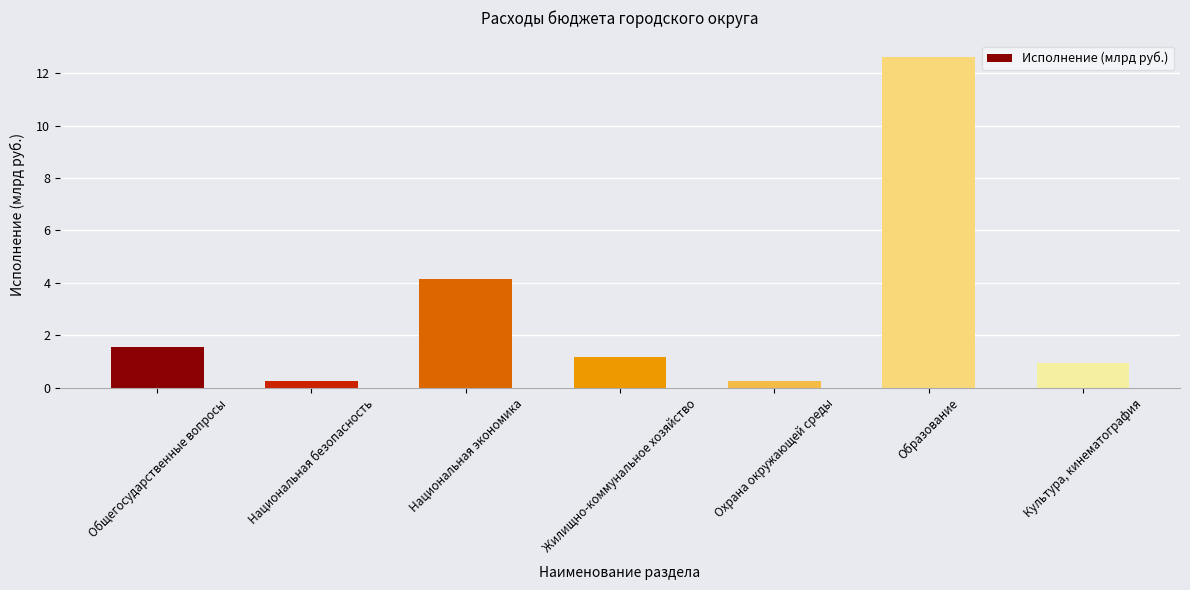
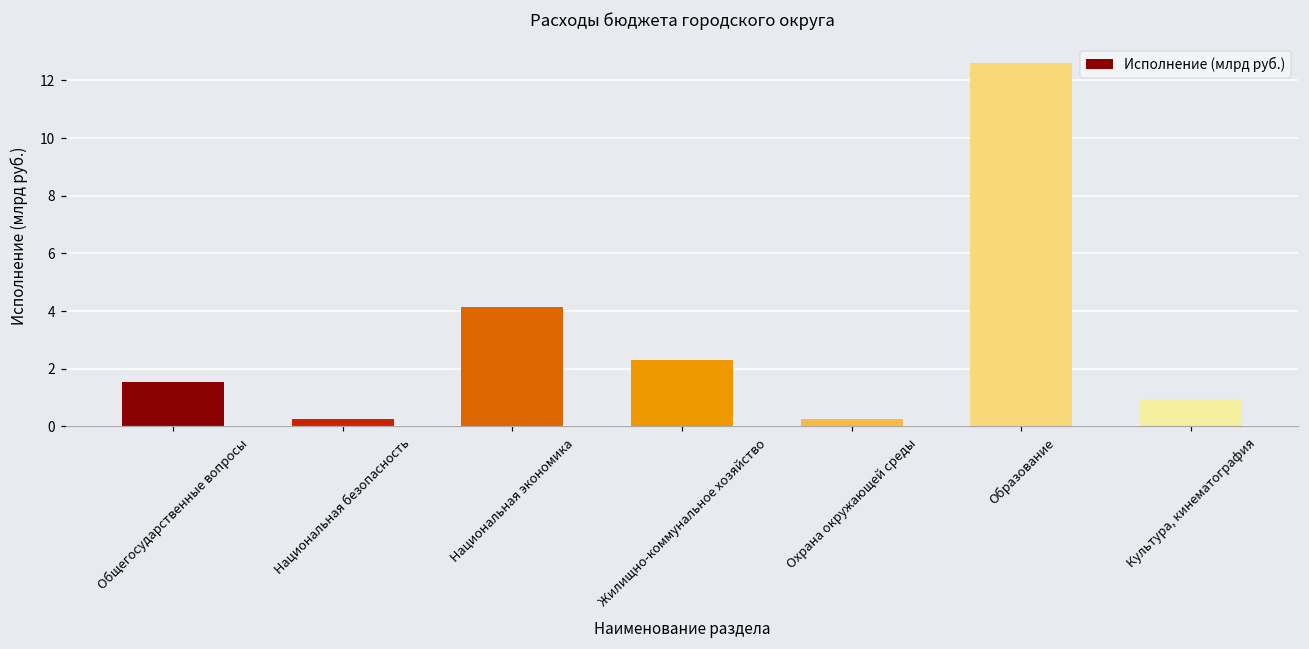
  {
    "Общегосударственные вопросы": 1.5,
    "Национальная безопасность": 0.2,
    "Национальная экономика": 4.2,
-   "Жилищно-коммунальное хозяйство": 1.2,
+   "Жилищно-коммунальное хозяйство": 2.3,
    "Охрана окружающей среды": 0.3,
    "Образование": 12.6,
    "Культура, кинематография": 0.9
  }
